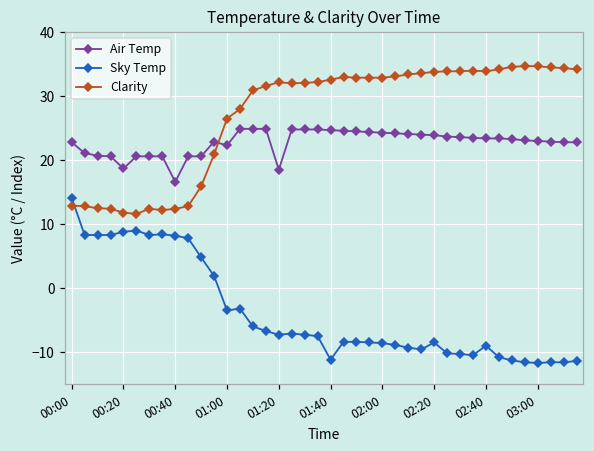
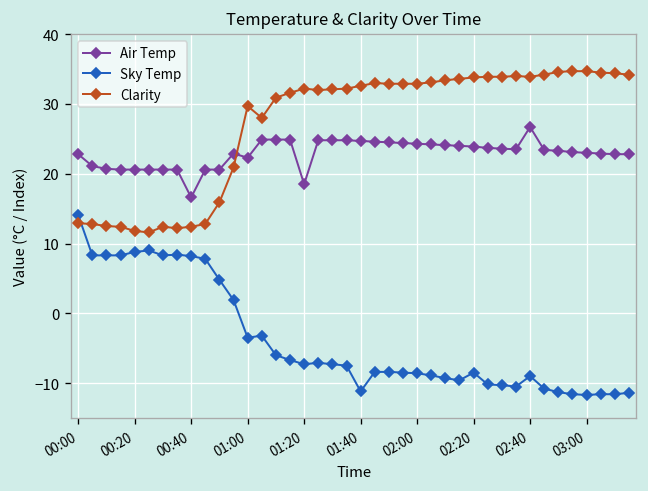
  {
    "Air Temp": {
      "00:00": 23,
-     "00:20": 19,
+     "00:20": 21,
      "00:40": 17,
      "01:00": 22,
      "01:20": 19,
      "01:40": 25,
      "02:00": 24,
      "02:20": 24,
-     "02:40": 23,
+     "02:40": 27,
      "03:00": 23
    },
    "Sky Temp": {
      "00:00": 14,
      "00:20": 9,
      "00:40": 8,
      "01:00": -4,
      "01:20": -7,
      "01:40": -11,
      "02:00": -9,
      "02:20": -9,
      "02:40": -9,
      "03:00": -12
    },
    "Clarity": {
      "00:00": 13,
      "00:20": 12,
      "00:40": 12,
-     "01:00": 27,
+     "01:00": 30,
      "01:20": 32,
      "01:40": 33,
      "02:00": 33,
      "02:20": 34,
      "02:40": 34,
      "03:00": 35
    }
  }
